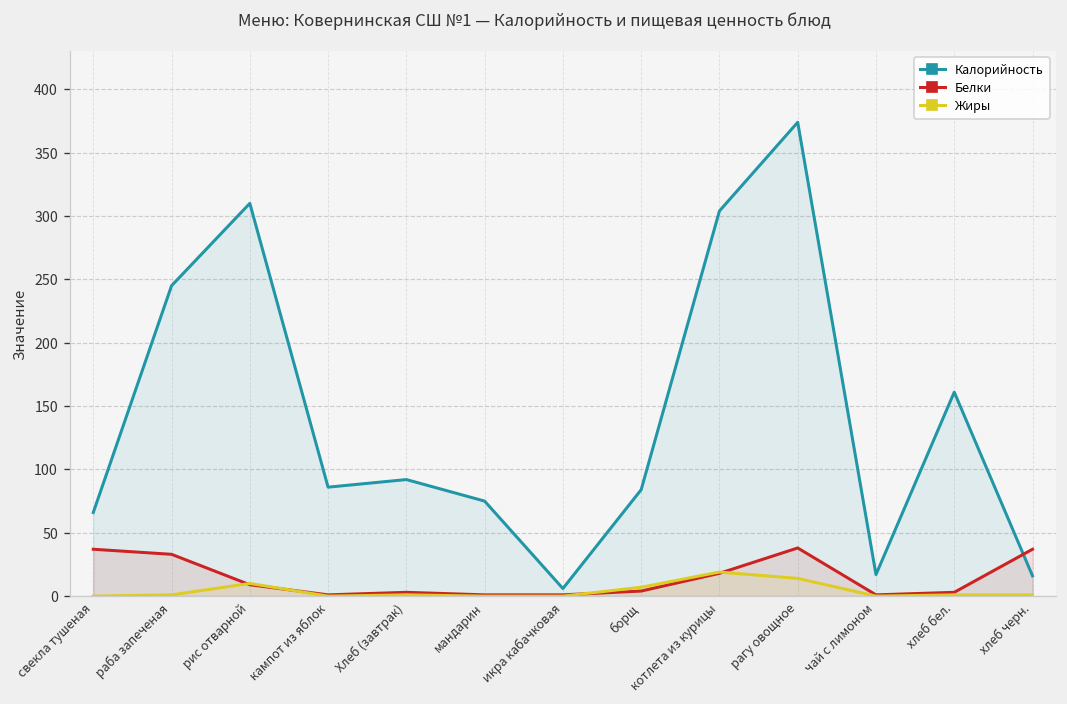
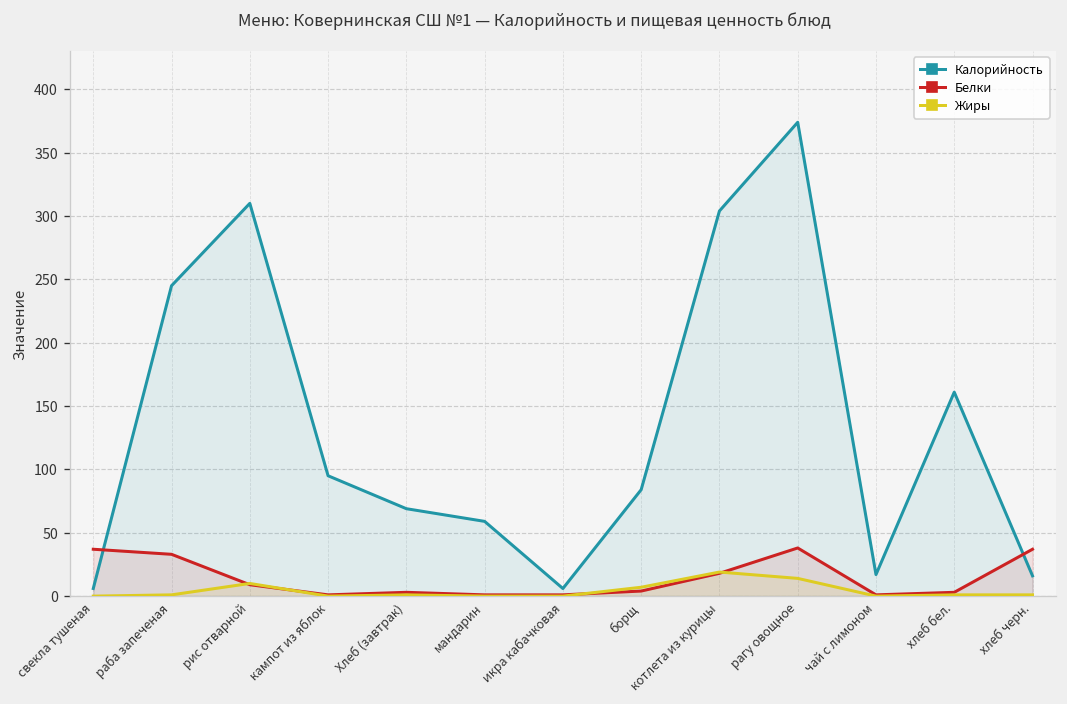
  {
    "Калорийность": {
-     "свекла тушеная": 66,
+     "свекла тушеная": 6,
      "раба запеченая": 245,
      "рис отварной": 310,
-     "кампот из яблок": 86,
-     "Хлеб (завтрак)": 92,
-     "мандарин": 75,
+     "кампот из яблок": 95,
+     "Хлеб (завтрак)": 69,
+     "мандарин": 59,
      "икра кабачковая": 6,
      "борщ": 84,
      "котлета из курицы": 304,
      "рагу овощное": 374,
      "чай с лимоном": 17,
      "хлеб бел.": 161,
      "хлеб черн.": 16
    },
    "Белки": {
      "свекла тушеная": 37,
      "раба запеченая": 33,
      "борщ": 4,
      "рагу овощное": 38,
      "хлеб черн.": 37
    },
    "Жиры": {
      "свекла тушеная": 0,
      "раба запеченая": 1,
      "борщ": 7,
      "рагу овощное": 14,
      "хлеб черн.": 1
    }
  }
